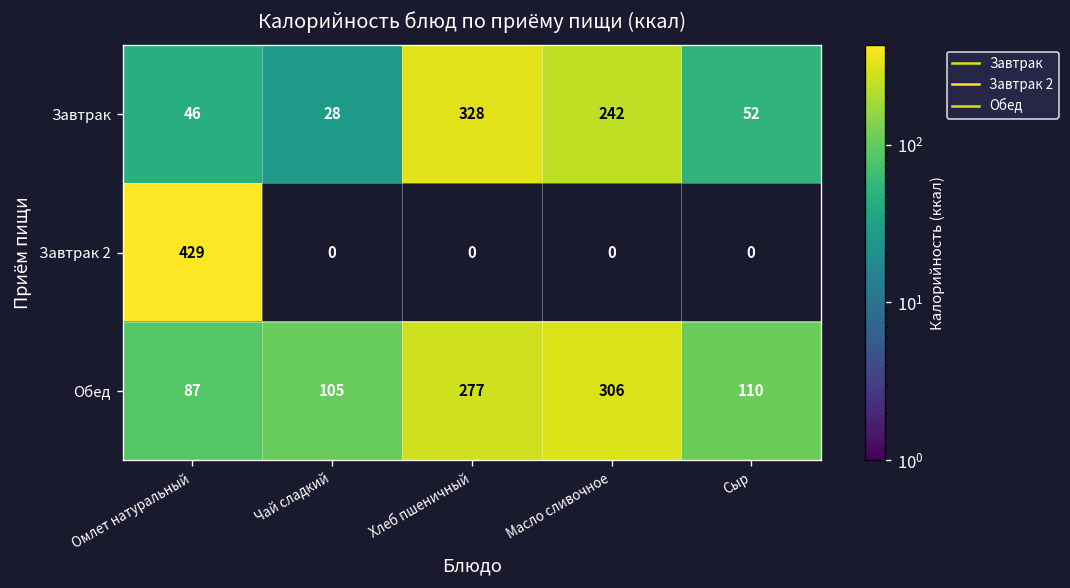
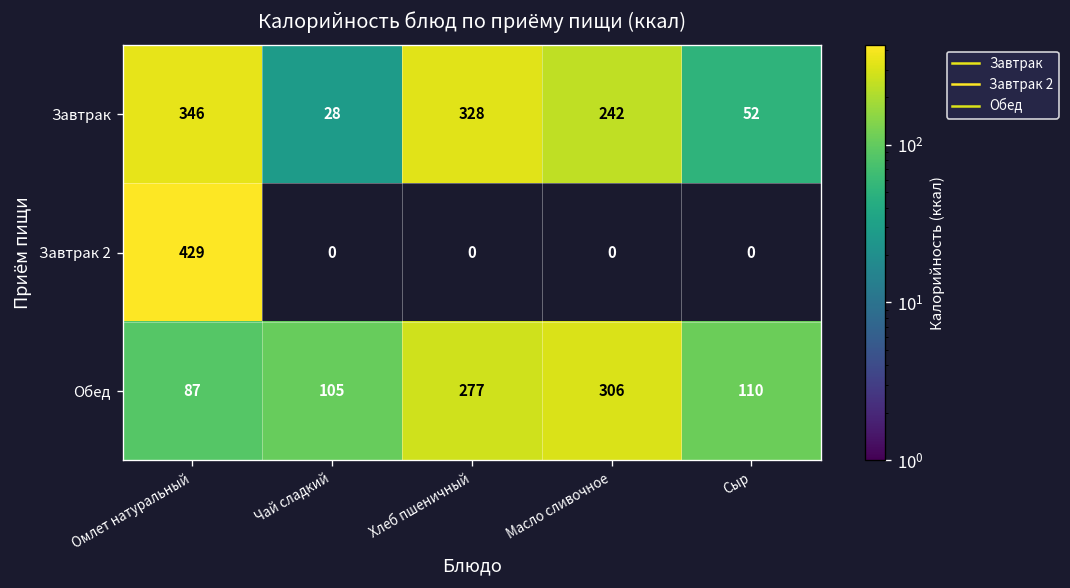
  {
    "Завтрак": {
-     "Омлет натуральный": 46,
+     "Омлет натуральный": 346,
      "Чай сладкий": 28,
      "Хлеб пшеничный": 328,
      "Масло сливочное": 242,
      "Сыр": 52
    },
    "Завтрак 2": {
      "Омлет натуральный": 429
    },
    "Обед": {
      "Омлет натуральный": 87,
      "Чай сладкий": 105,
      "Хлеб пшеничный": 277,
      "Масло сливочное": 306,
      "Сыр": 110
    }
  }
